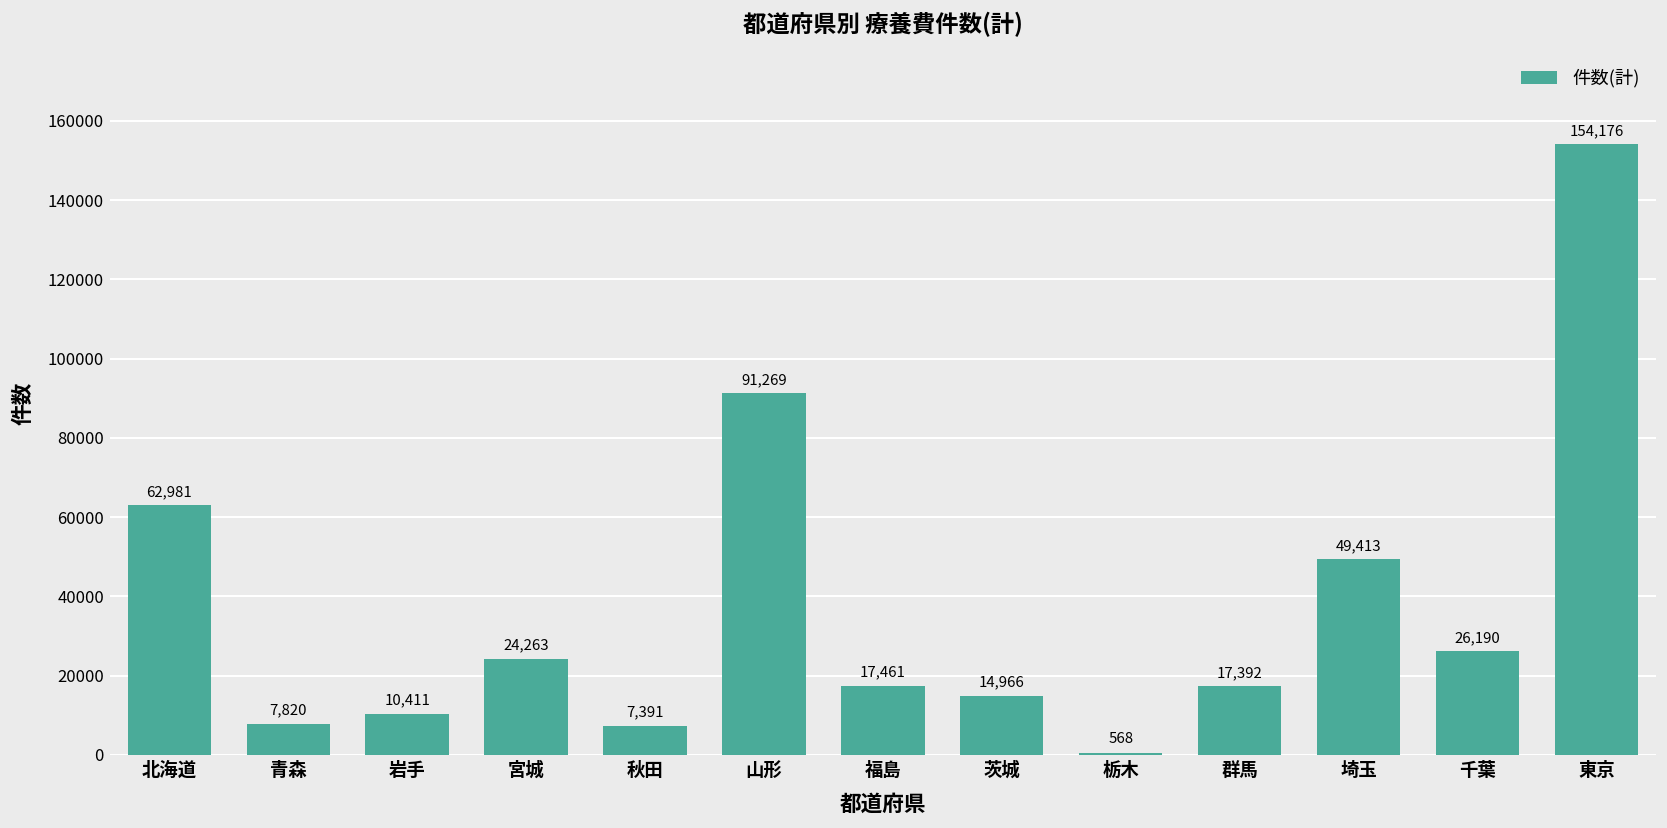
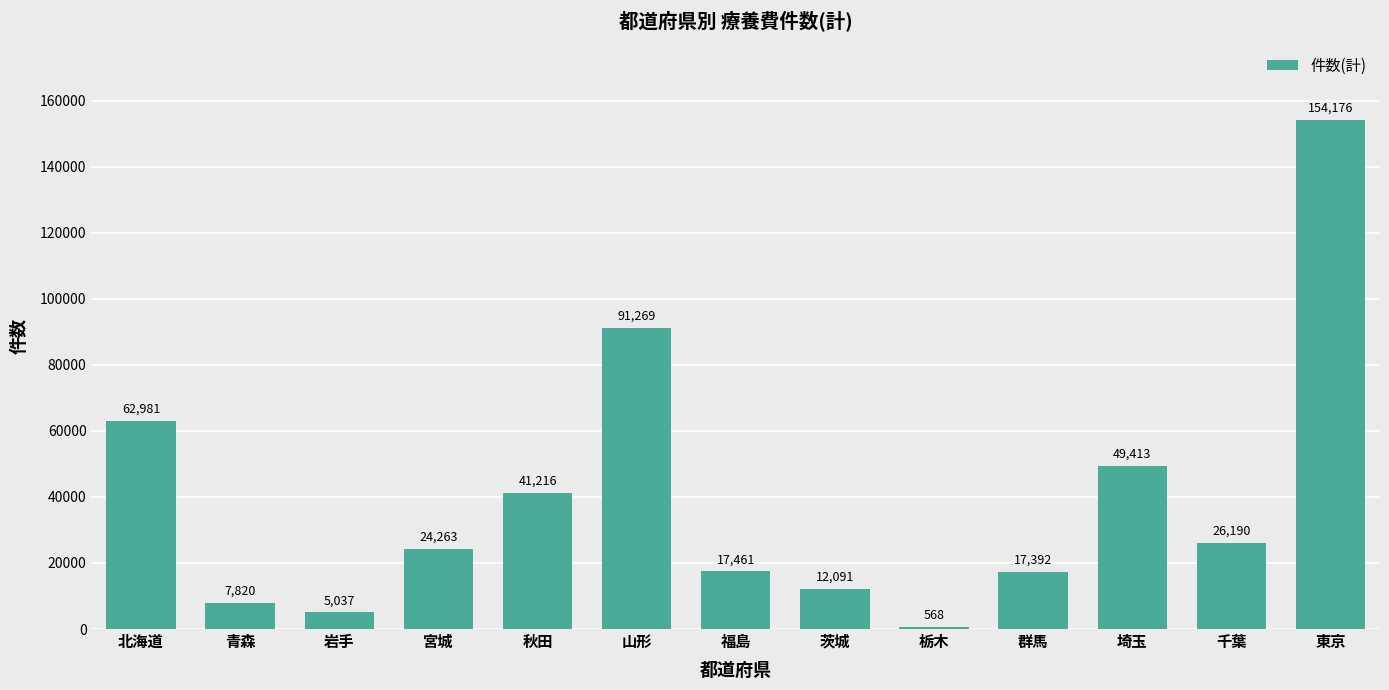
  {
    "北海道": "62,981",
    "青森": "7,820",
-   "岩手": "10,411",
+   "岩手": "5,037",
    "宮城": "24,263",
-   "秋田": "7,391",
+   "秋田": "41,216",
    "山形": "91,269",
    "福島": "17,461",
-   "茨城": "14,966",
+   "茨城": "12,091",
    "栃木": "568",
    "群馬": "17,392",
    "埼玉": "49,413",
    "千葉": "26,190",
    "東京": "154,176"
  }
